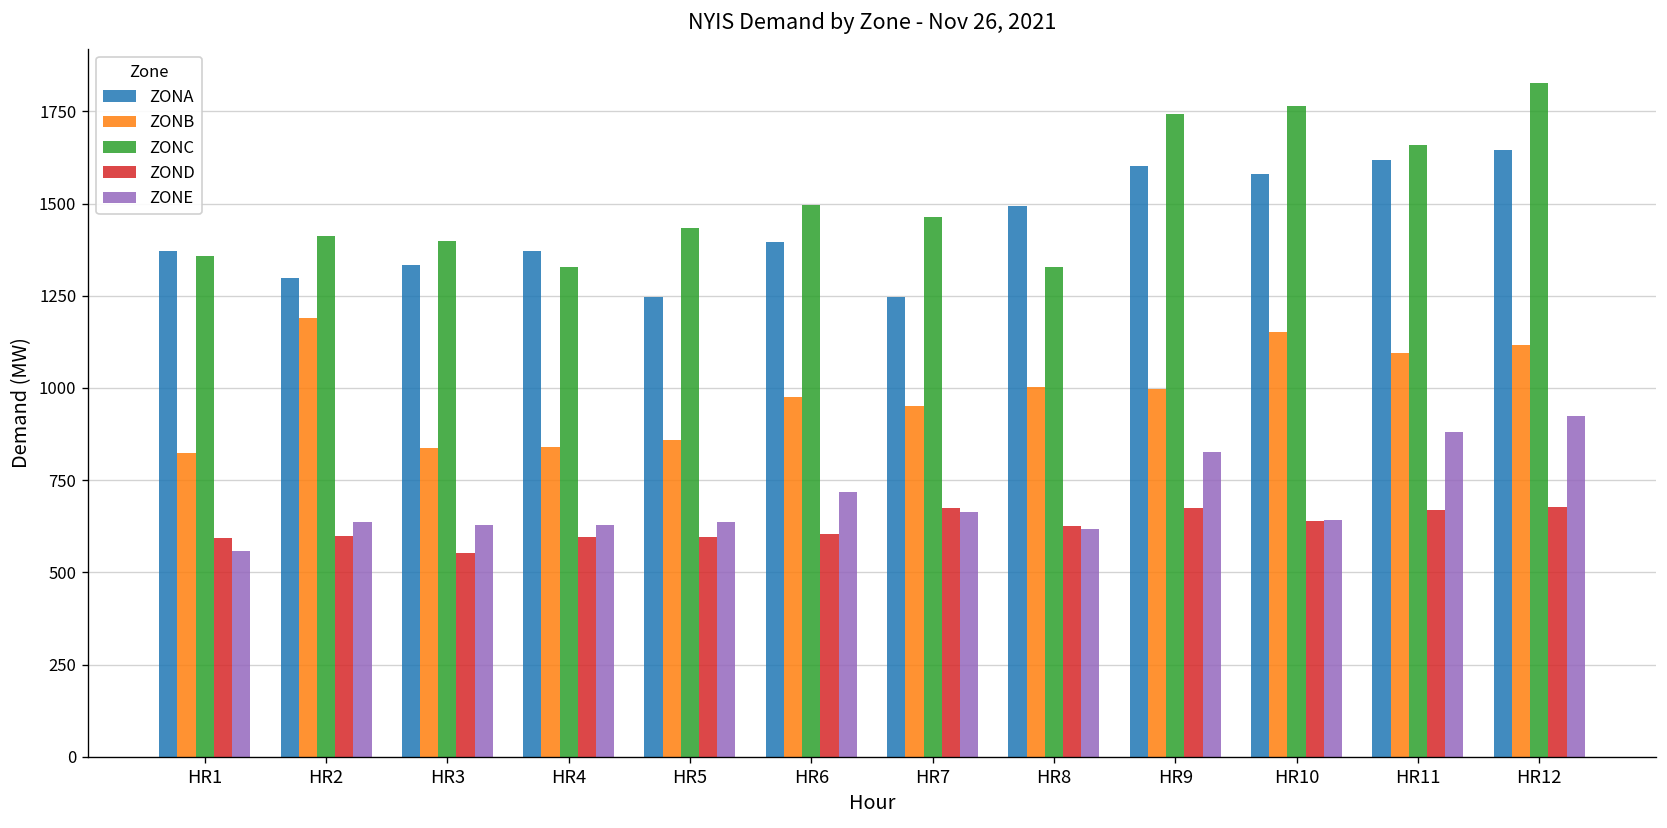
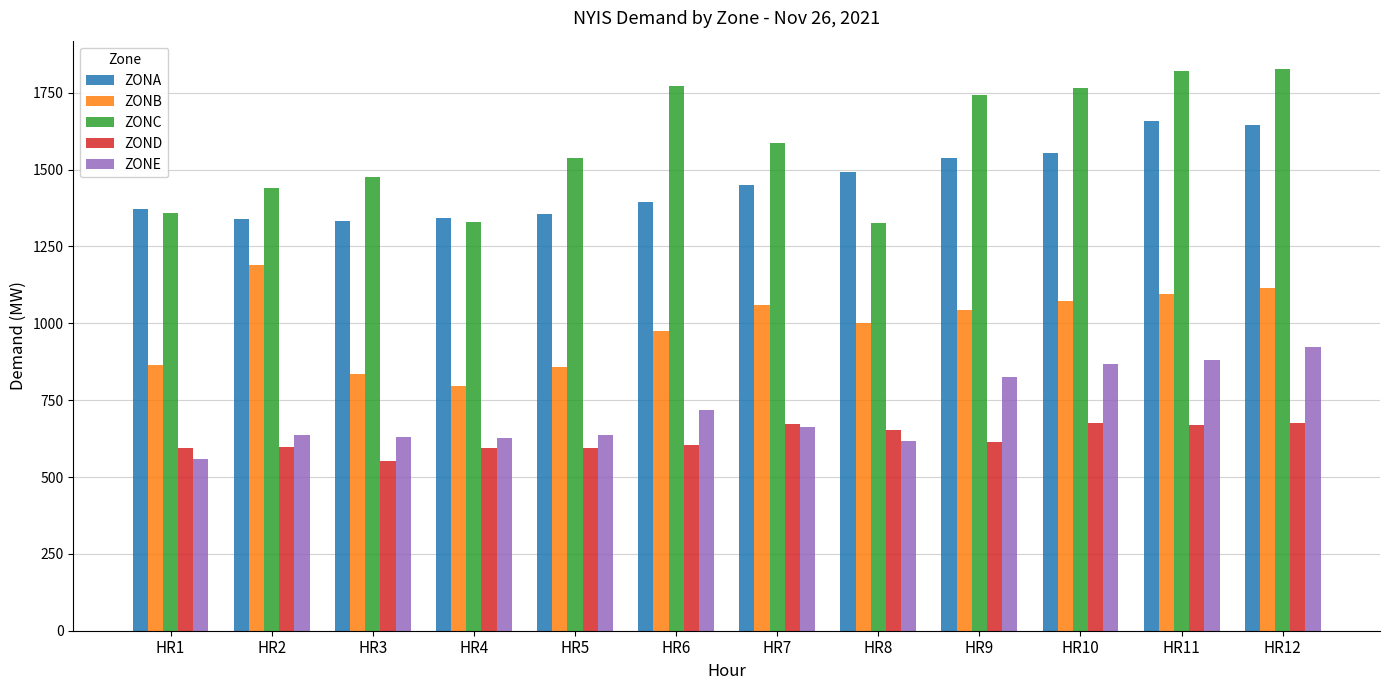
  {
    "ZONA": {
      "HR1": 1370,
-     "HR2": 1300,
+     "HR2": 1340,
      "HR3": 1330,
-     "HR4": 1370,
-     "HR5": 1250,
+     "HR4": 1340,
+     "HR5": 1360,
      "HR6": 1400,
-     "HR7": 1250,
+     "HR7": 1450,
      "HR8": 1490,
-     "HR9": 1600,
-     "HR10": 1580,
-     "HR11": 1620,
+     "HR9": 1540,
+     "HR10": 1550,
+     "HR11": 1660,
      "HR12": 1650
    },
    "ZONB": {
-     "HR1": 820,
+     "HR1": 870,
      "HR2": 1190,
      "HR3": 840,
-     "HR4": 840,
+     "HR4": 800,
      "HR5": 860,
      "HR6": 980,
-     "HR7": 950,
+     "HR7": 1060,
      "HR8": 1000,
-     "HR9": 1000,
-     "HR10": 1150,
+     "HR9": 1040,
+     "HR10": 1070,
      "HR11": 1100,
      "HR12": 1120
    },
    "ZONC": {
      "HR1": 1360,
-     "HR2": 1410,
-     "HR3": 1400,
+     "HR2": 1440,
+     "HR3": 1480,
      "HR4": 1330,
-     "HR5": 1430,
-     "HR6": 1500,
-     "HR7": 1460,
+     "HR5": 1540,
+     "HR6": 1770,
+     "HR7": 1590,
      "HR8": 1330,
      "HR9": 1740,
      "HR10": 1760,
-     "HR11": 1660,
+     "HR11": 1820,
      "HR12": 1830
    },
    "ZOND": {
      "HR1": 590,
      "HR2": 600,
      "HR3": 550,
      "HR4": 600,
      "HR5": 600,
      "HR6": 600,
      "HR7": 670,
-     "HR8": 630,
-     "HR9": 680,
-     "HR10": 640,
+     "HR8": 650,
+     "HR9": 620,
+     "HR10": 680,
      "HR11": 670,
      "HR12": 680
    },
    "ZONE": {
      "HR1": 560,
      "HR2": 640,
      "HR3": 630,
      "HR4": 630,
      "HR5": 640,
      "HR6": 720,
      "HR7": 660,
      "HR8": 620,
      "HR9": 830,
-     "HR10": 640,
+     "HR10": 870,
      "HR11": 880,
      "HR12": 920
    }
  }
